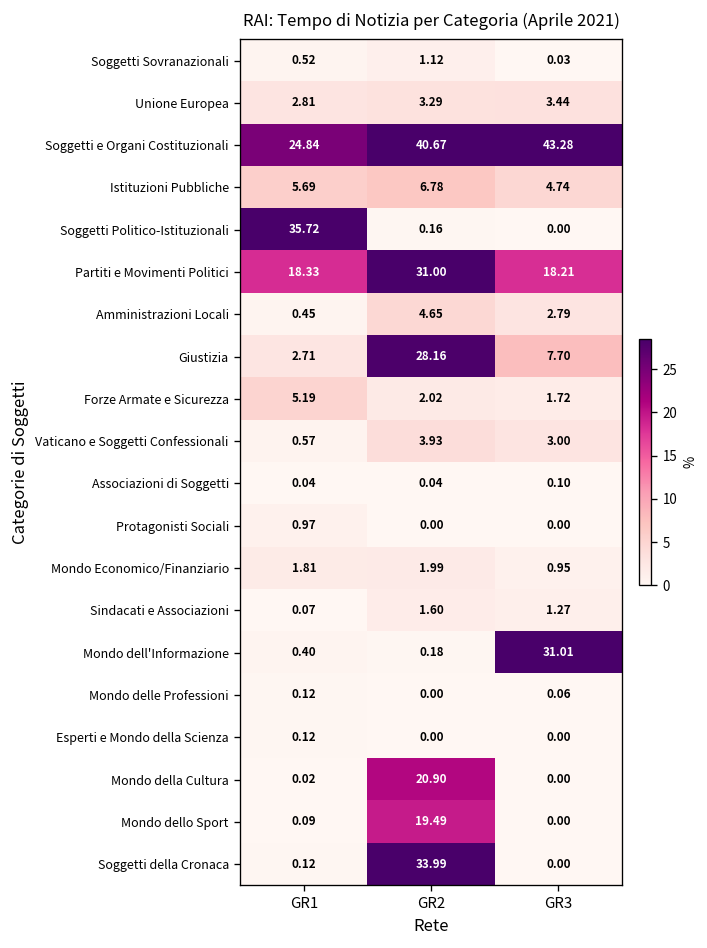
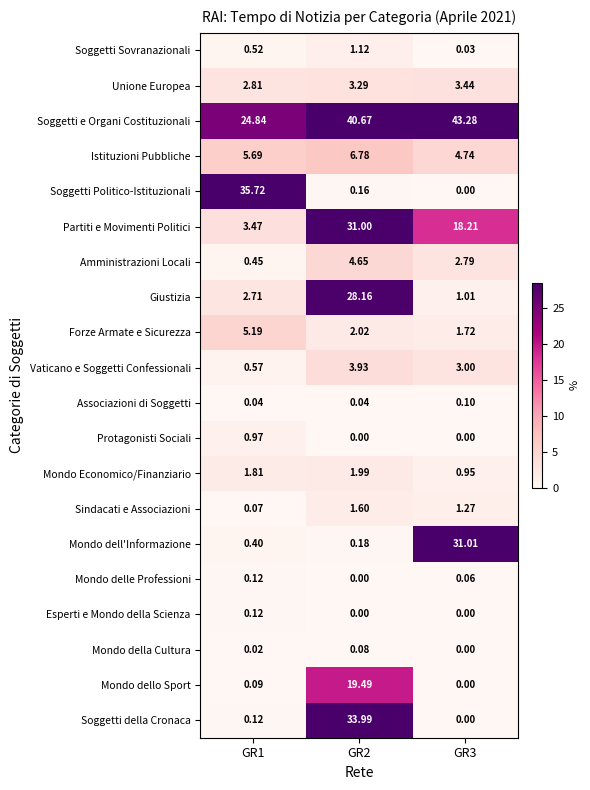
  {
    "Soggetti Sovranazionali": {
      "GR1": 0.52,
      "GR2": 1.12,
      "GR3": 0.03
    },
    "Unione Europea": {
      "GR1": 2.81,
      "GR2": 3.29,
      "GR3": 3.44
    },
    "Soggetti e Organi Costituzionali": {
      "GR1": 24.84,
      "GR2": 40.67,
      "GR3": 43.28
    },
    "Istituzioni Pubbliche": {
      "GR1": 5.69,
      "GR2": 6.78,
      "GR3": 4.74
    },
    "Soggetti Politico-Istituzionali": {
      "GR1": 35.72,
      "GR2": 0.16,
      "GR3": 0.00
    },
    "Partiti e Movimenti Politici": {
-     "GR1": 18.33,
+     "GR1": 3.47,
      "GR2": 31.00,
      "GR3": 18.21
    },
    "Amministrazioni Locali": {
      "GR1": 0.45,
      "GR2": 4.65,
      "GR3": 2.79
    },
    "Giustizia": {
      "GR1": 2.71,
      "GR2": 28.16,
-     "GR3": 7.70
+     "GR3": 1.01
    },
    "Forze Armate e Sicurezza": {
      "GR1": 5.19,
      "GR2": 2.02,
      "GR3": 1.72
    },
    "Vaticano e Soggetti Confessionali": {
      "GR1": 0.57,
      "GR2": 3.93,
      "GR3": 3.00
    },
    "Associazioni di Soggetti": {
      "GR1": 0.04,
      "GR2": 0.04,
      "GR3": 0.10
    },
    "Protagonisti Sociali": {
      "GR1": 0.97,
      "GR2": 0.00,
      "GR3": 0.00
    },
    "Mondo Economico/Finanziario": {
      "GR1": 1.81,
      "GR2": 1.99,
      "GR3": 0.95
    },
    "Sindacati e Associazioni": {
      "GR1": 0.07,
      "GR2": 1.60,
      "GR3": 1.27
    },
    "Mondo dell'Informazione": {
      "GR1": 0.40,
      "GR2": 0.18,
      "GR3": 31.01
    },
    "Mondo delle Professioni": {
      "GR1": 0.12,
      "GR2": 0.00,
      "GR3": 0.06
    },
    "Esperti e Mondo della Scienza": {
      "GR1": 0.12,
      "GR2": 0.00,
      "GR3": 0.00
    },
    "Mondo della Cultura": {
      "GR1": 0.02,
-     "GR2": 20.90,
+     "GR2": 0.08,
      "GR3": 0.00
    },
    "Mondo dello Sport": {
      "GR1": 0.09,
      "GR2": 19.49,
      "GR3": 0.00
    },
    "Soggetti della Cronaca": {
      "GR1": 0.12,
      "GR2": 33.99,
      "GR3": 0.00
    }
  }
